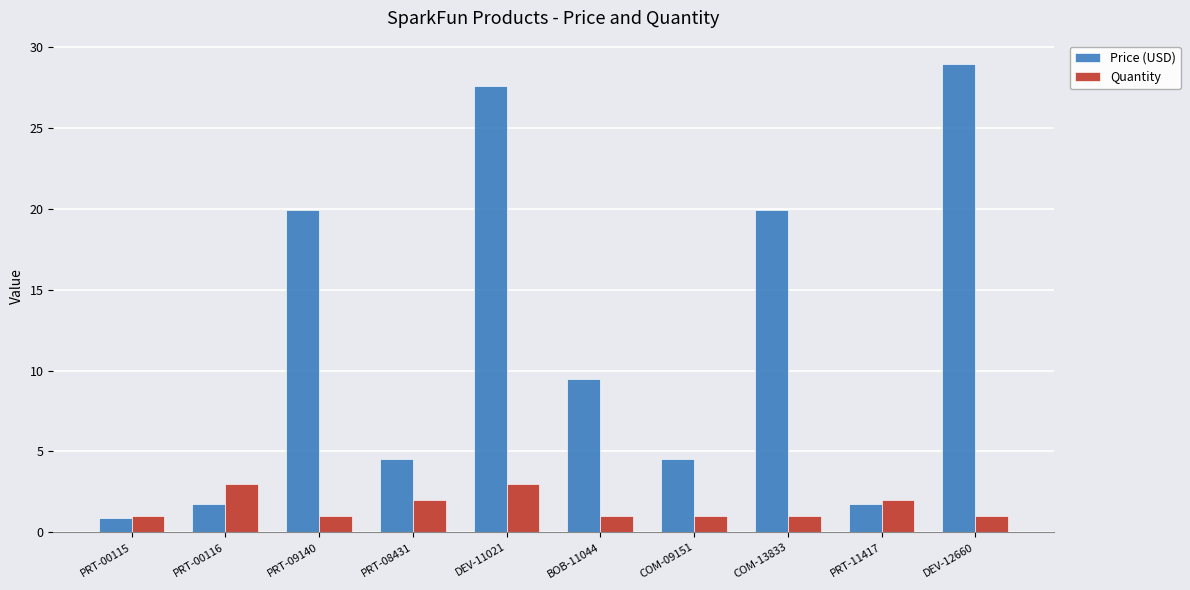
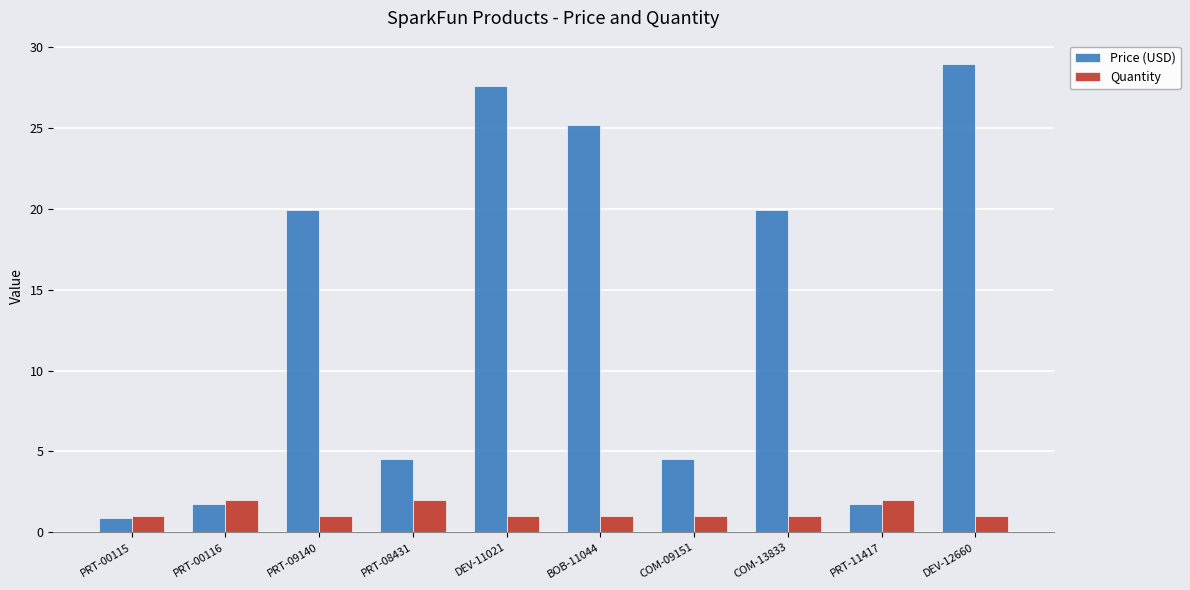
  {
    "Price (USD)": {
      "PRT-00115": 0.9,
      "PRT-00116": 1.8,
      "PRT-09140": 19.9,
      "PRT-08431": 4.5,
      "DEV-11021": 27.6,
-     "BOB-11044": 9.5,
+     "BOB-11044": 25.2,
      "COM-09151": 4.5,
      "COM-13833": 20.0,
      "PRT-11417": 1.8,
      "DEV-12660": 29.0
    },
    "Quantity": {
      "PRT-00115": 1,
-     "PRT-00116": 3,
+     "PRT-00116": 2,
      "PRT-09140": 1,
      "PRT-08431": 2,
-     "DEV-11021": 3,
+     "DEV-11021": 1,
      "BOB-11044": 1,
      "COM-09151": 1,
      "COM-13833": 1,
      "PRT-11417": 2,
      "DEV-12660": 1
    }
  }
